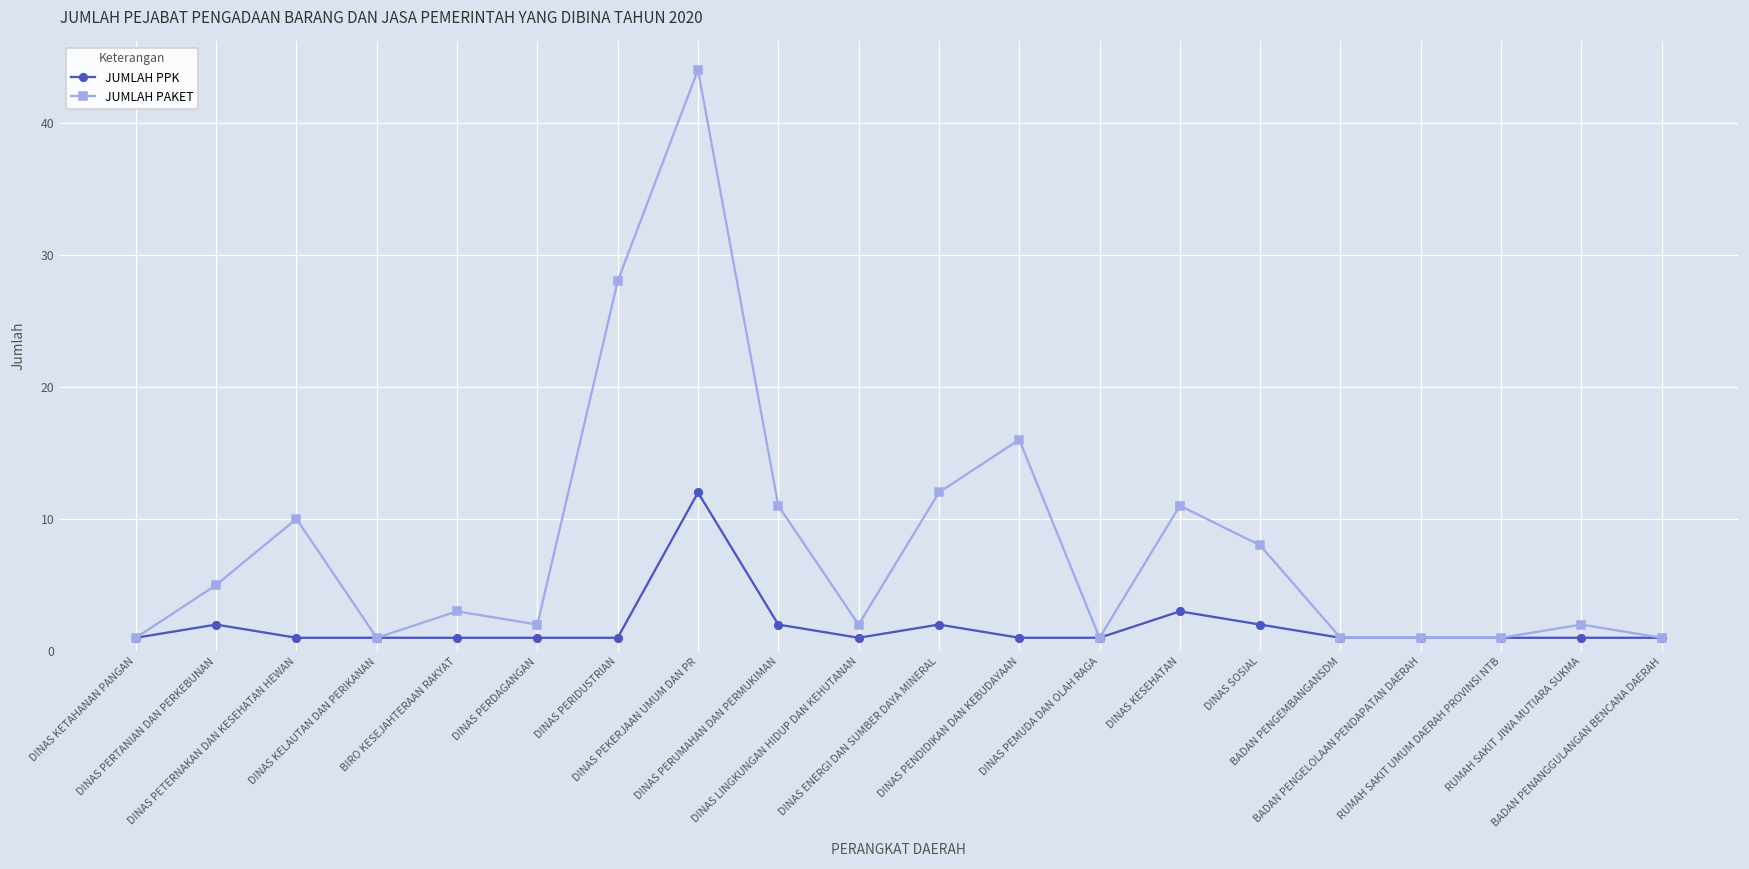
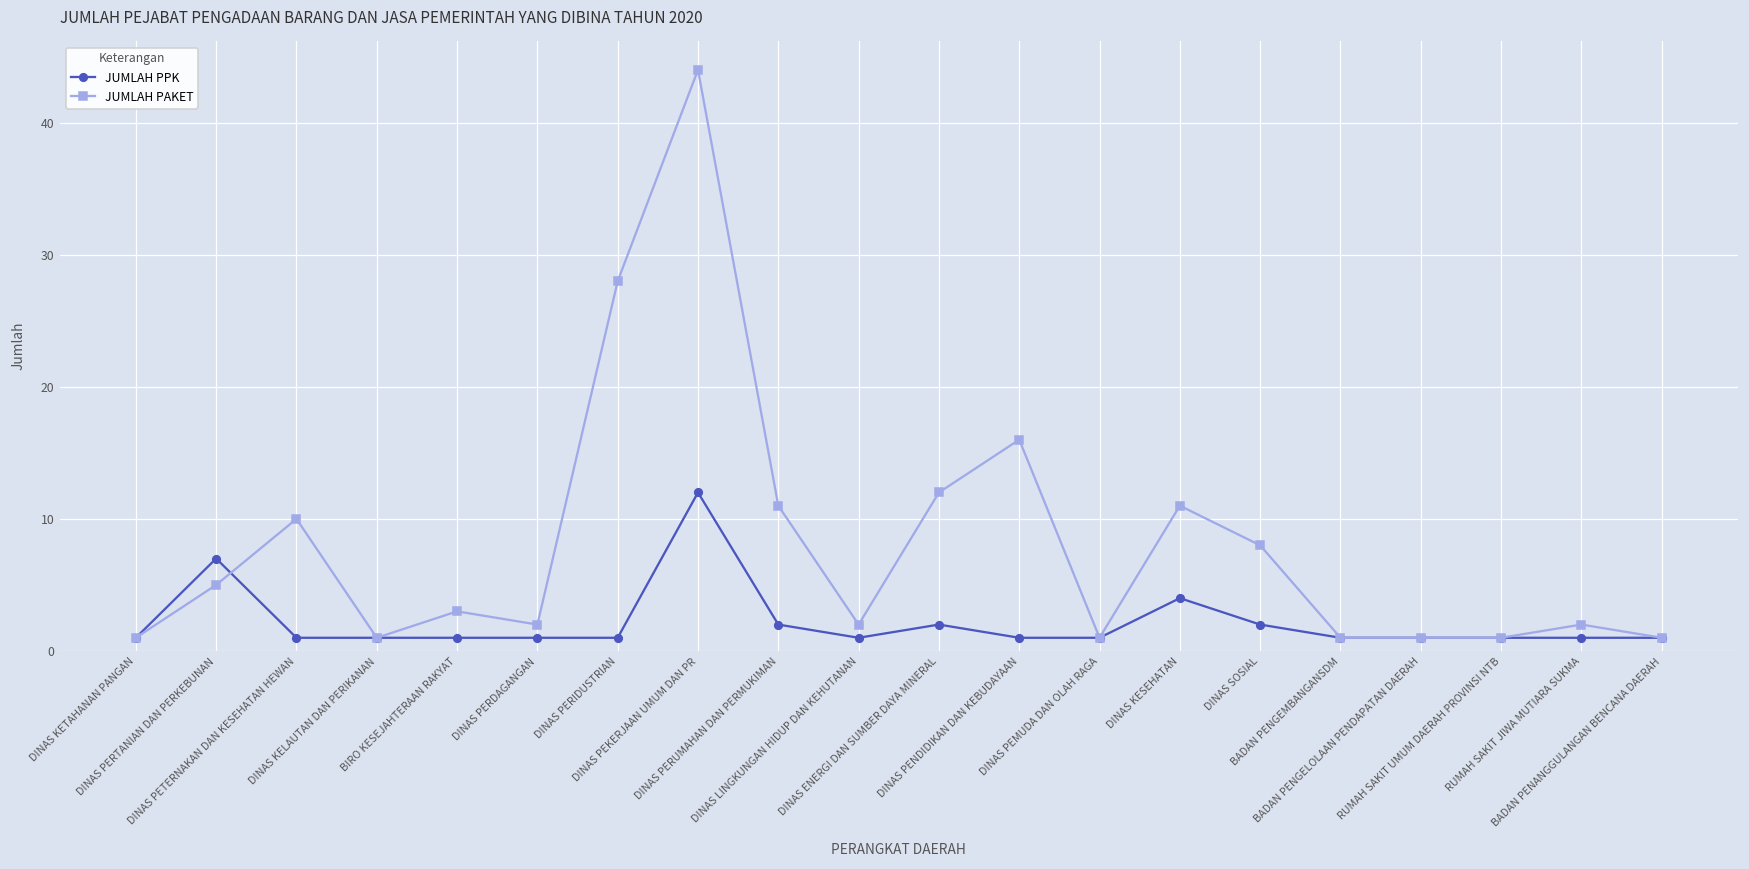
  {
    "JUMLAH PPK": {
-     "DINAS PERTANIAN DAN PERKEBUNAN": 2,
+     "DINAS PERTANIAN DAN PERKEBUNAN": 7,
      "DINAS PETERNAKAN DAN KESEHATAN HEWAN": 1,
      "BIRO KESEJAHTERAAN RAKYAT": 1,
      "DINAS PERDAGANGAN": 1,
      "DINAS PERIDUSTRIAN": 1,
      "DINAS PEKERJAAN UMUM DAN PR": 12,
      "DINAS PERUMAHAN DAN PERMUKIMAN": 2,
      "DINAS LINGKUNGAN HIDUP DAN KEHUTANAN": 1,
      "DINAS ENERGI DAN SUMBER DAYA MINERAL": 2,
      "DINAS PENDIDIKAN DAN KEBUDAYAAN": 1,
-     "DINAS KESEHATAN": 3,
+     "DINAS KESEHATAN": 4,
      "DINAS SOSIAL": 2,
      "RUMAH SAKIT JIWA MUTIARA SUKMA": 1
    },
    "JUMLAH PAKET": {
      "DINAS PERTANIAN DAN PERKEBUNAN": 5,
      "DINAS PETERNAKAN DAN KESEHATAN HEWAN": 10,
      "BIRO KESEJAHTERAAN RAKYAT": 3,
      "DINAS PERDAGANGAN": 2,
      "DINAS PERIDUSTRIAN": 28,
      "DINAS PEKERJAAN UMUM DAN PR": 44,
      "DINAS PERUMAHAN DAN PERMUKIMAN": 11,
      "DINAS LINGKUNGAN HIDUP DAN KEHUTANAN": 2,
      "DINAS ENERGI DAN SUMBER DAYA MINERAL": 12,
      "DINAS PENDIDIKAN DAN KEBUDAYAAN": 16,
      "DINAS KESEHATAN": 11,
      "DINAS SOSIAL": 8,
      "RUMAH SAKIT JIWA MUTIARA SUKMA": 2
    }
  }
